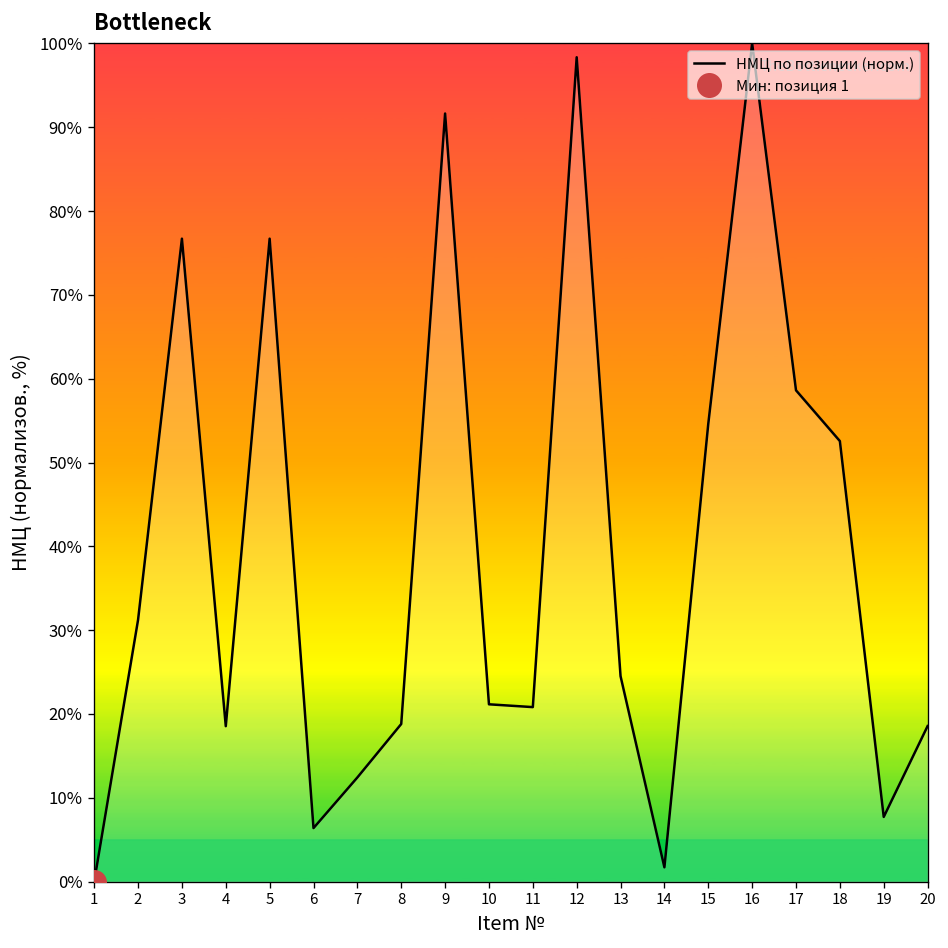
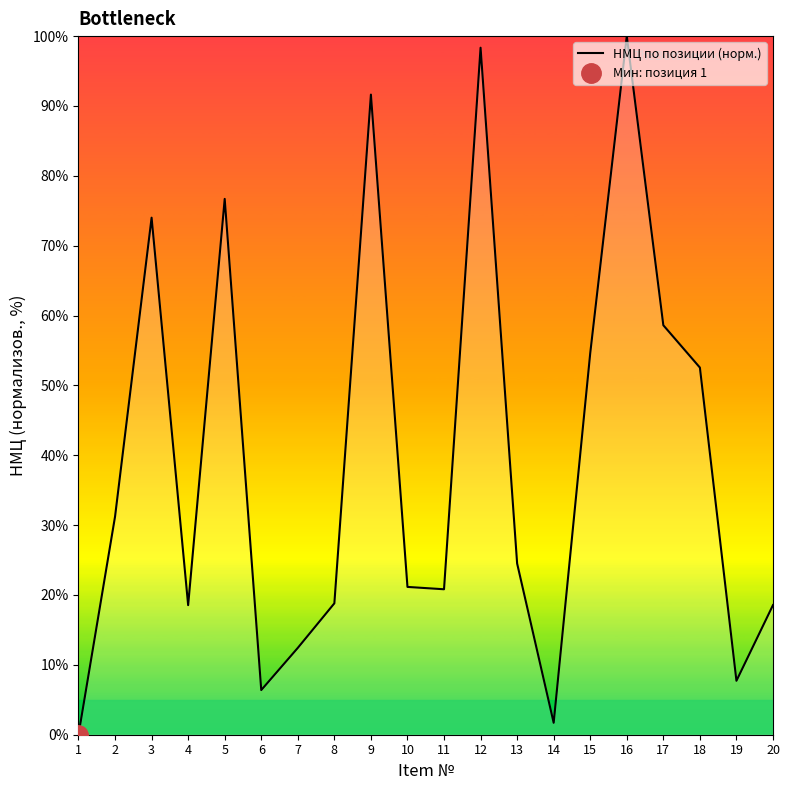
  {
    "НМЦ по позиции (норм.)": {
      "2": "31%",
-     "3": "77%",
+     "3": "74%",
      "4": "19%",
      "5": "77%",
      "6": "6%",
      "7": "12%",
      "8": "19%",
      "9": "92%",
      "10": "21%",
      "11": "21%",
      "12": "98%",
      "13": "25%",
      "15": "55%",
      "16": "100%",
      "17": "59%",
      "18": "53%",
      "19": "8%",
      "20": "19%"
    }
  }
